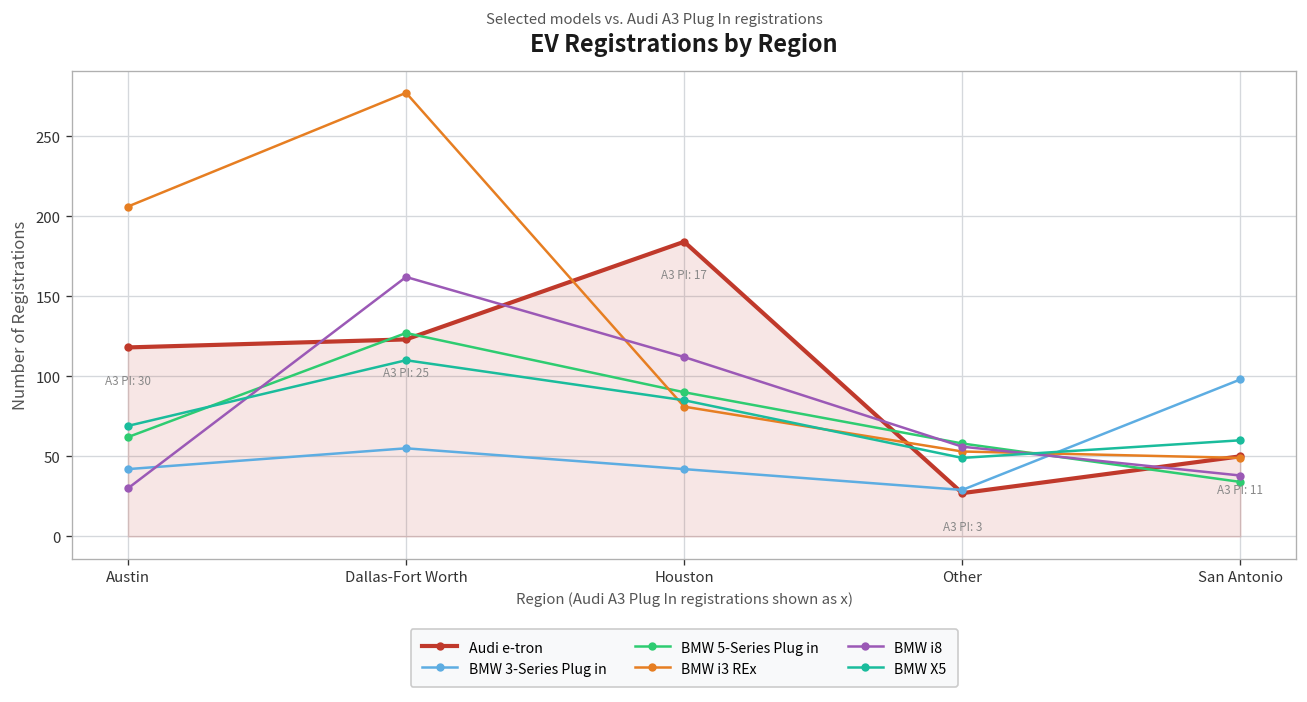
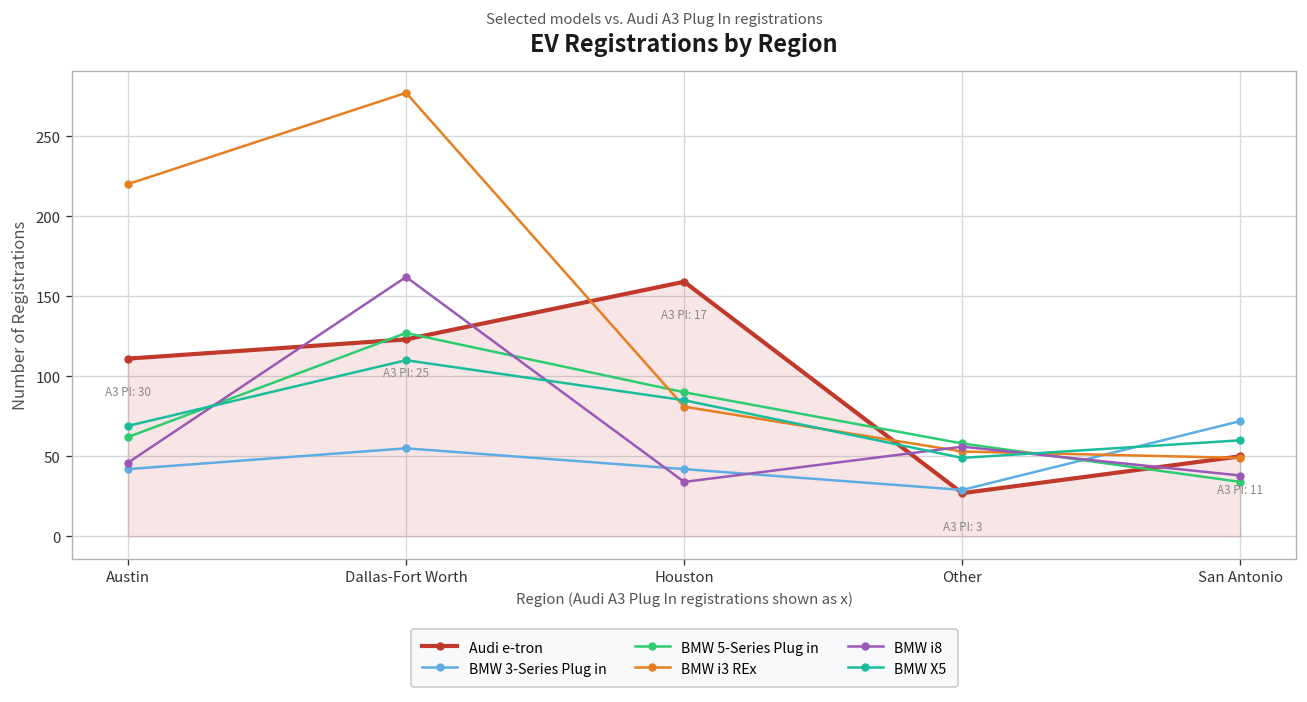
  {
    "Audi e-tron": {
-     "Austin": 118,
+     "Austin": 111,
      "Dallas-Fort Worth": 123,
-     "Houston": 184
+     "Houston": 159
    },
    "BMW 3-Series Plug in": {
      "Austin": 42,
      "Dallas-Fort Worth": 55,
      "Houston": 42,
      "Other": 29,
-     "San Antonio": 98
+     "San Antonio": 72
    },
    "BMW i3 REx": {
-     "Austin": 206,
+     "Austin": 220,
      "Dallas-Fort Worth": 277,
      "Houston": 81,
      "Other": 53
    },
    "BMW i8": {
-     "Austin": 30,
+     "Austin": 46,
      "Dallas-Fort Worth": 162,
-     "Houston": 112,
+     "Houston": 34,
      "Other": 56,
      "San Antonio": 38
    }
  }
